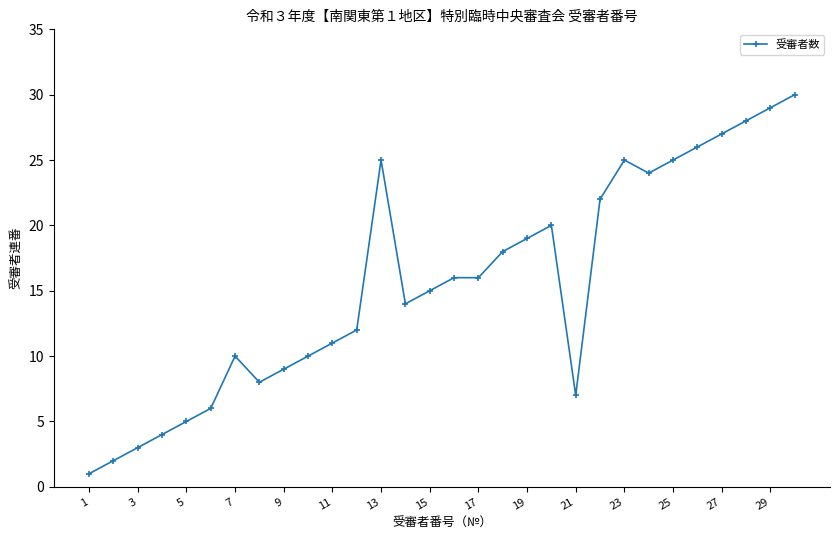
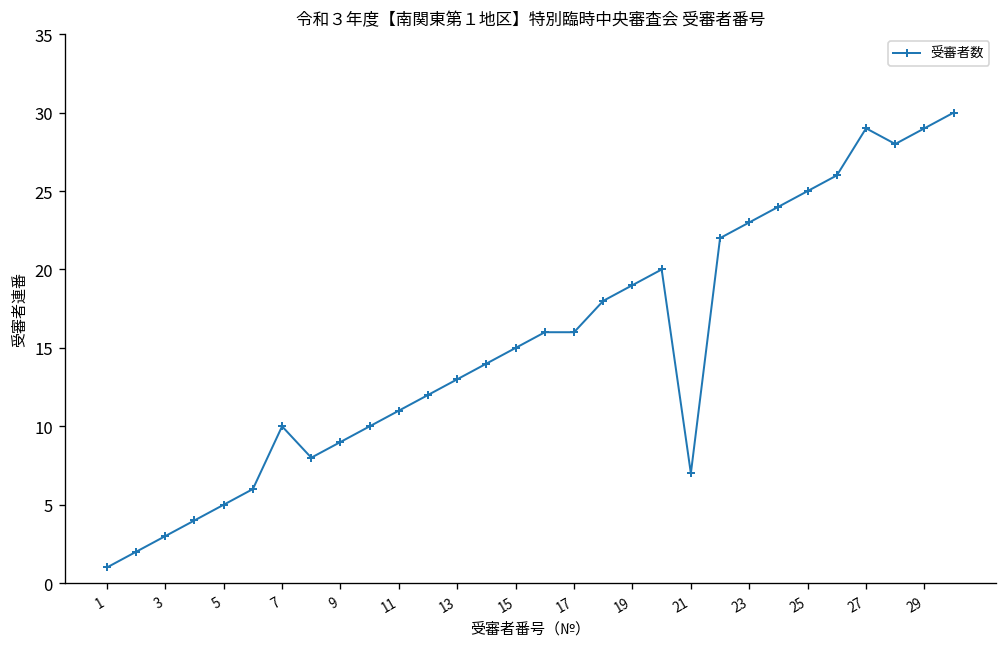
  {
    "1": 1,
    "3": 3,
    "5": 5,
    "7": 10,
    "9": 9,
    "11": 11,
-   "13": 25,
+   "13": 13,
    "15": 15,
    "17": 16,
    "19": 19,
    "21": 7,
-   "23": 25,
+   "23": 23,
    "25": 25,
-   "27": 27,
+   "27": 29,
    "29": 29
  }
